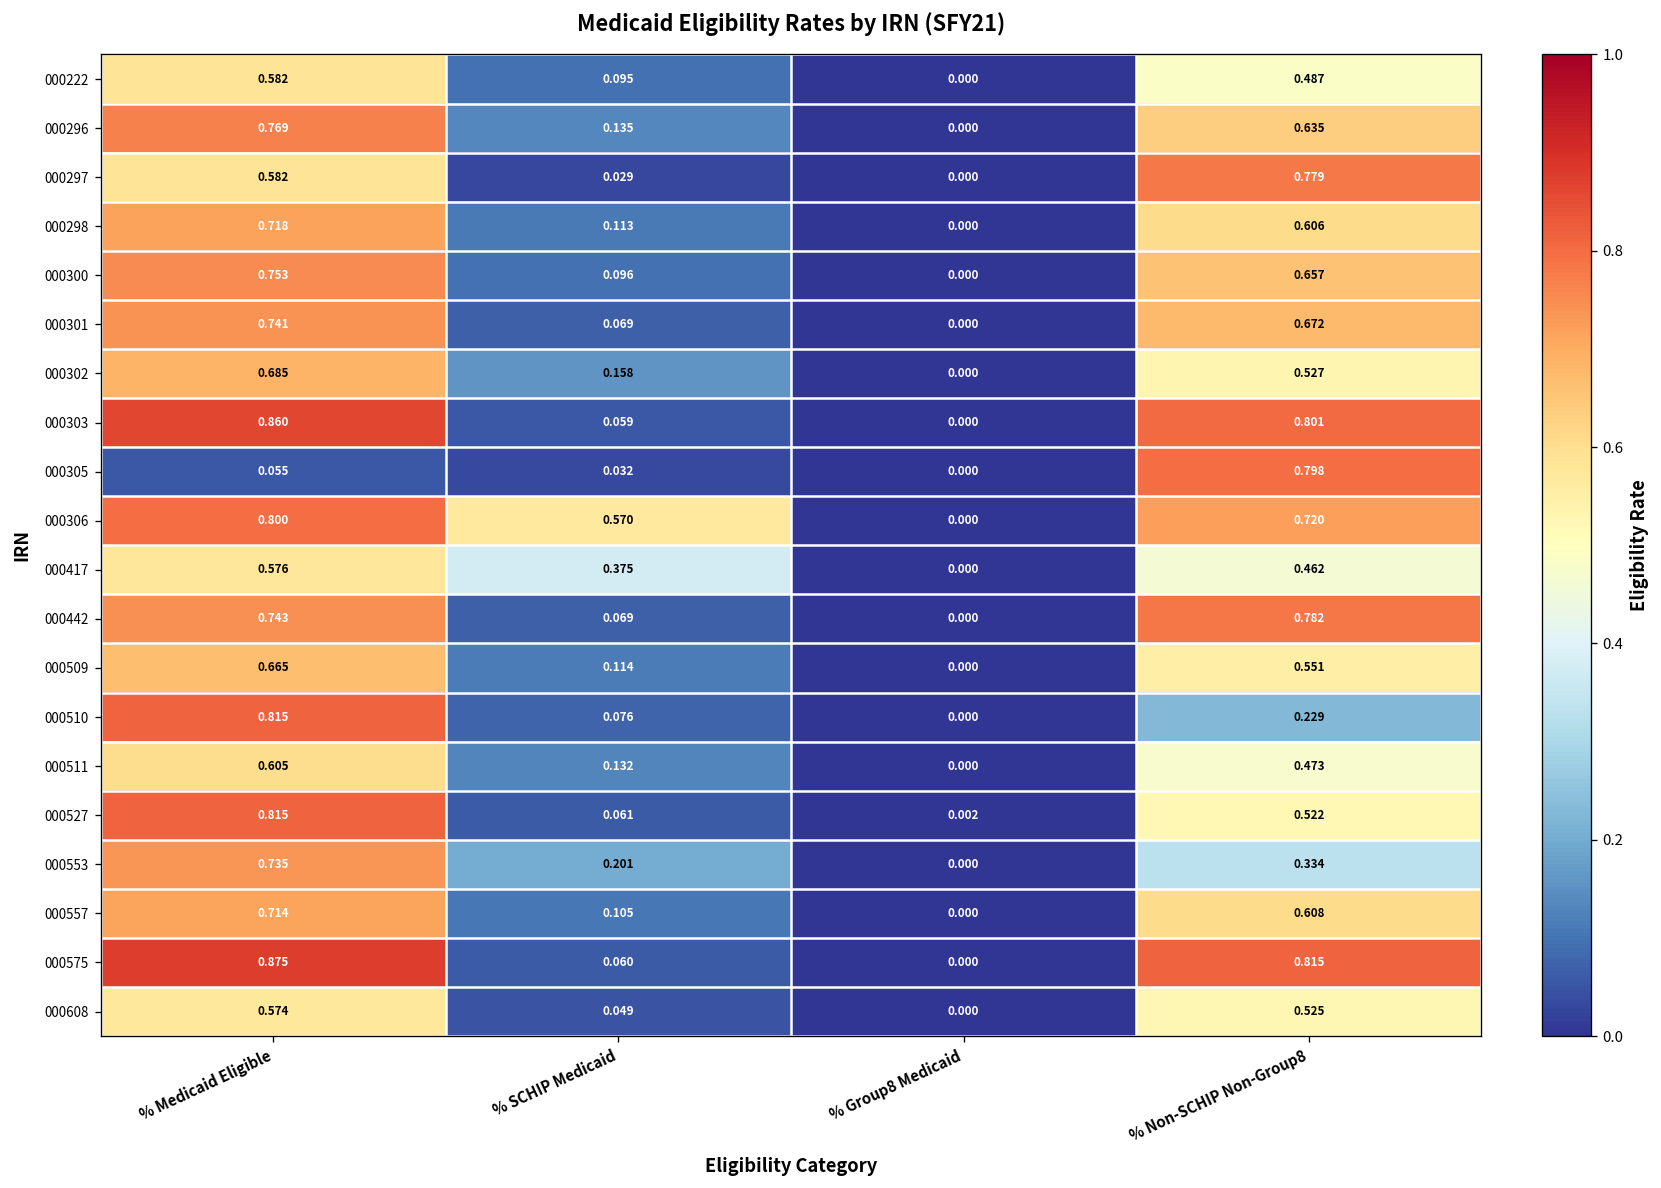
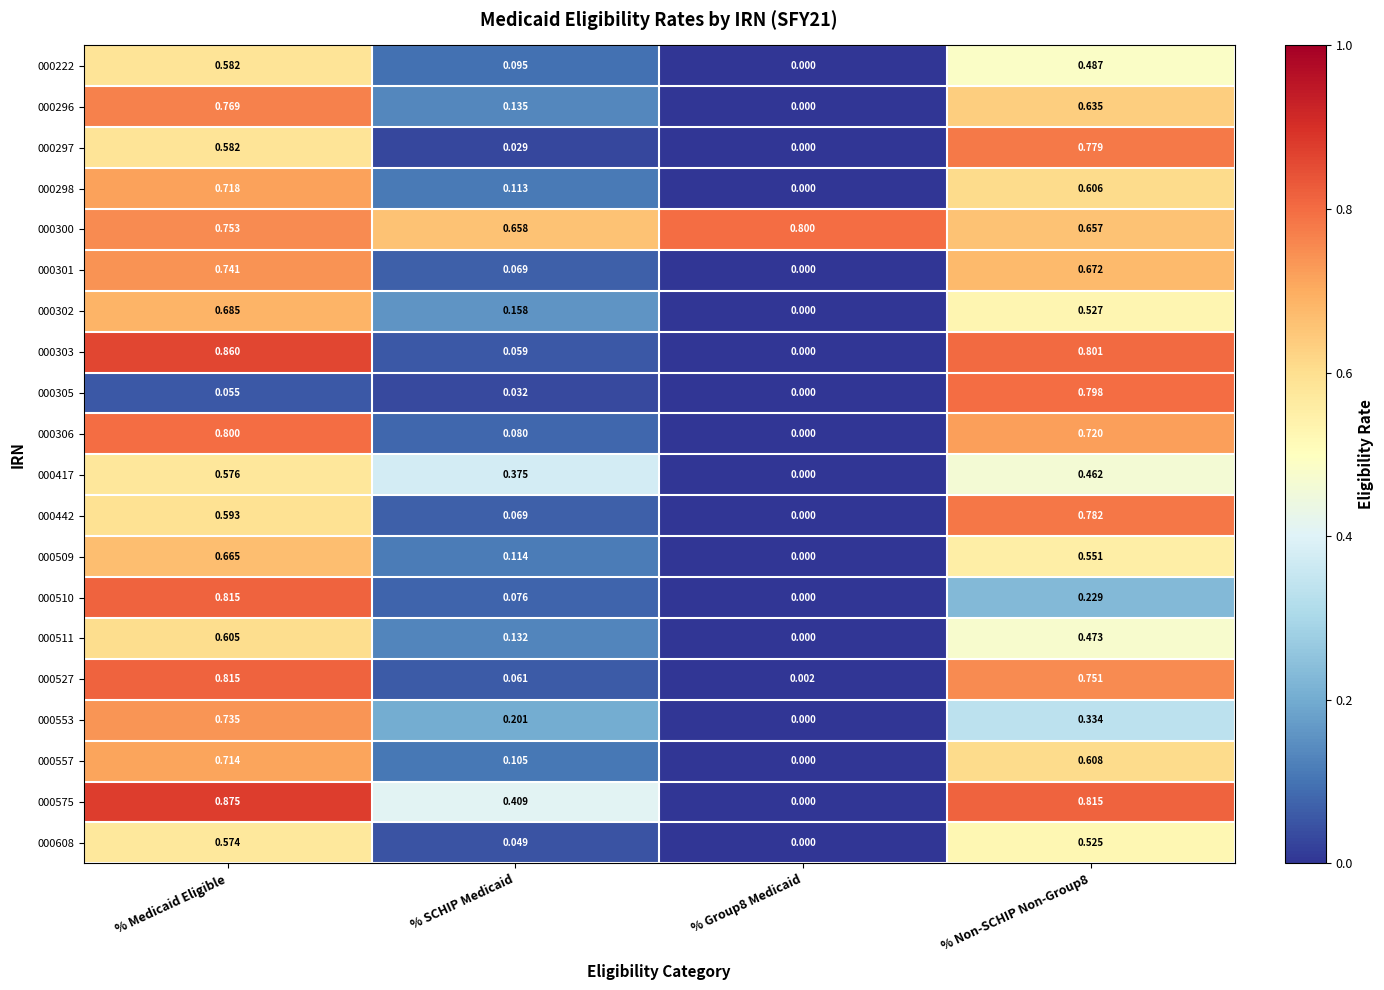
  {
    "000222": {
      "% Medicaid Eligible": 0.582,
      "% SCHIP Medicaid": 0.095,
      "% Group8 Medicaid": 0.000,
      "% Non-SCHIP Non-Group8": 0.487
    },
    "000296": {
      "% Medicaid Eligible": 0.769,
      "% SCHIP Medicaid": 0.135,
      "% Group8 Medicaid": 0.000,
      "% Non-SCHIP Non-Group8": 0.635
    },
    "000297": {
      "% Medicaid Eligible": 0.582,
      "% SCHIP Medicaid": 0.029,
      "% Group8 Medicaid": 0.000,
      "% Non-SCHIP Non-Group8": 0.779
    },
    "000298": {
      "% Medicaid Eligible": 0.718,
      "% SCHIP Medicaid": 0.113,
      "% Group8 Medicaid": 0.000,
      "% Non-SCHIP Non-Group8": 0.606
    },
    "000300": {
      "% Medicaid Eligible": 0.753,
-     "% SCHIP Medicaid": 0.096,
-     "% Group8 Medicaid": 0.000,
+     "% SCHIP Medicaid": 0.658,
+     "% Group8 Medicaid": 0.800,
      "% Non-SCHIP Non-Group8": 0.657
    },
    "000301": {
      "% Medicaid Eligible": 0.741,
      "% SCHIP Medicaid": 0.069,
      "% Group8 Medicaid": 0.000,
      "% Non-SCHIP Non-Group8": 0.672
    },
    "000302": {
      "% Medicaid Eligible": 0.685,
      "% SCHIP Medicaid": 0.158,
      "% Group8 Medicaid": 0.000,
      "% Non-SCHIP Non-Group8": 0.527
    },
    "000303": {
      "% Medicaid Eligible": 0.860,
      "% SCHIP Medicaid": 0.059,
      "% Group8 Medicaid": 0.000,
      "% Non-SCHIP Non-Group8": 0.801
    },
    "000305": {
      "% Medicaid Eligible": 0.055,
      "% SCHIP Medicaid": 0.032,
      "% Group8 Medicaid": 0.000,
      "% Non-SCHIP Non-Group8": 0.798
    },
    "000306": {
      "% Medicaid Eligible": 0.800,
-     "% SCHIP Medicaid": 0.570,
+     "% SCHIP Medicaid": 0.080,
      "% Group8 Medicaid": 0.000,
      "% Non-SCHIP Non-Group8": 0.720
    },
    "000417": {
      "% Medicaid Eligible": 0.576,
      "% SCHIP Medicaid": 0.375,
      "% Group8 Medicaid": 0.000,
      "% Non-SCHIP Non-Group8": 0.462
    },
    "000442": {
-     "% Medicaid Eligible": 0.743,
+     "% Medicaid Eligible": 0.593,
      "% SCHIP Medicaid": 0.069,
      "% Group8 Medicaid": 0.000,
      "% Non-SCHIP Non-Group8": 0.782
    },
    "000509": {
      "% Medicaid Eligible": 0.665,
      "% SCHIP Medicaid": 0.114,
      "% Group8 Medicaid": 0.000,
      "% Non-SCHIP Non-Group8": 0.551
    },
    "000510": {
      "% Medicaid Eligible": 0.815,
      "% SCHIP Medicaid": 0.076,
      "% Group8 Medicaid": 0.000,
      "% Non-SCHIP Non-Group8": 0.229
    },
    "000511": {
      "% Medicaid Eligible": 0.605,
      "% SCHIP Medicaid": 0.132,
      "% Group8 Medicaid": 0.000,
      "% Non-SCHIP Non-Group8": 0.473
    },
    "000527": {
      "% Medicaid Eligible": 0.815,
      "% SCHIP Medicaid": 0.061,
      "% Group8 Medicaid": 0.002,
-     "% Non-SCHIP Non-Group8": 0.522
+     "% Non-SCHIP Non-Group8": 0.751
    },
    "000553": {
      "% Medicaid Eligible": 0.735,
      "% SCHIP Medicaid": 0.201,
      "% Group8 Medicaid": 0.000,
      "% Non-SCHIP Non-Group8": 0.334
    },
    "000557": {
      "% Medicaid Eligible": 0.714,
      "% SCHIP Medicaid": 0.105,
      "% Group8 Medicaid": 0.000,
      "% Non-SCHIP Non-Group8": 0.608
    },
    "000575": {
      "% Medicaid Eligible": 0.875,
-     "% SCHIP Medicaid": 0.060,
+     "% SCHIP Medicaid": 0.409,
      "% Group8 Medicaid": 0.000,
      "% Non-SCHIP Non-Group8": 0.815
    },
    "000608": {
      "% Medicaid Eligible": 0.574,
      "% SCHIP Medicaid": 0.049,
      "% Group8 Medicaid": 0.000,
      "% Non-SCHIP Non-Group8": 0.525
    }
  }
